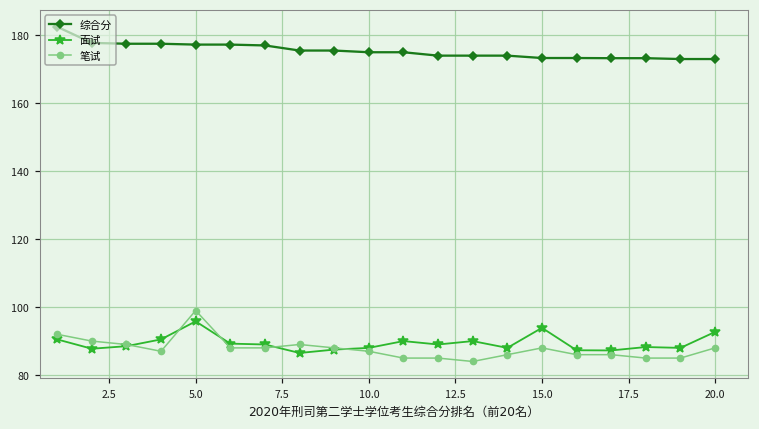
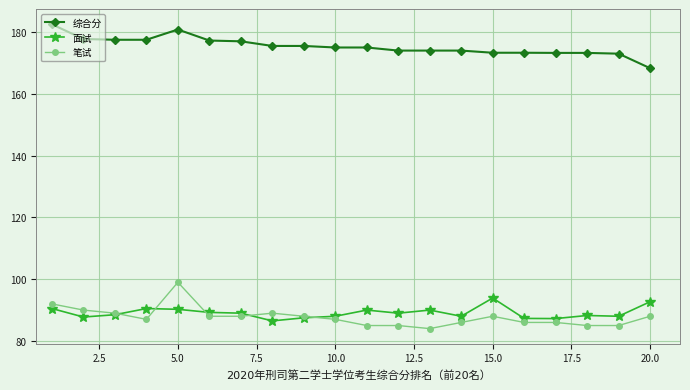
  {
    "综合分": {
-     "5.0": 177,
+     "5.0": 181,
      "10.0": 175,
      "15.0": 173,
-     "20.0": 173
+     "20.0": 168
    },
    "面试": {
-     "5.0": 96,
+     "5.0": 90,
      "10.0": 88,
      "15.0": 94,
      "20.0": 93
    },
    "笔试": {
      "5.0": 99,
      "10.0": 87,
      "15.0": 88,
      "20.0": 88
    }
  }
